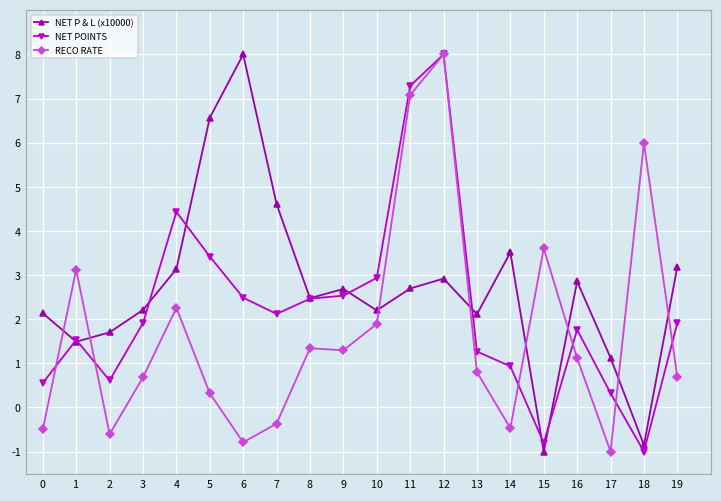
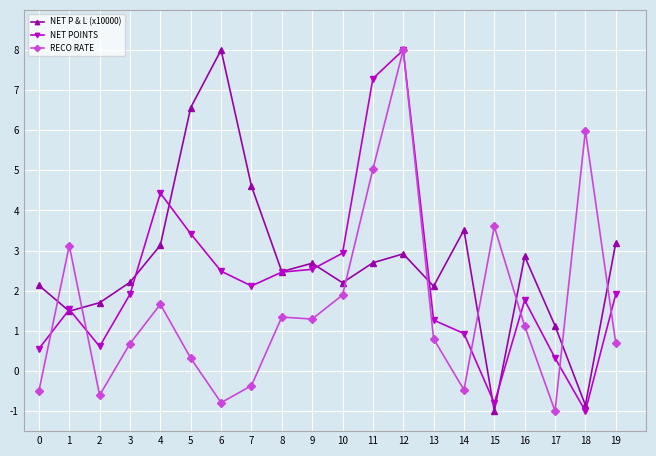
  {
    "RECO RATE": {
      "0": -0.5,
      "1": 3.1,
      "2": -0.6,
      "3": 0.7,
-     "4": 2.3,
+     "4": 1.7,
      "5": 0.3,
      "6": -0.8,
      "7": -0.4,
      "8": 1.3,
      "9": 1.3,
      "10": 1.9,
-     "11": 7.1,
+     "11": 5.0,
      "13": 0.8,
      "14": -0.5,
      "15": 3.6,
      "16": 1.1,
      "17": -1.0,
      "18": 6.0,
      "19": 0.7
    }
  }
